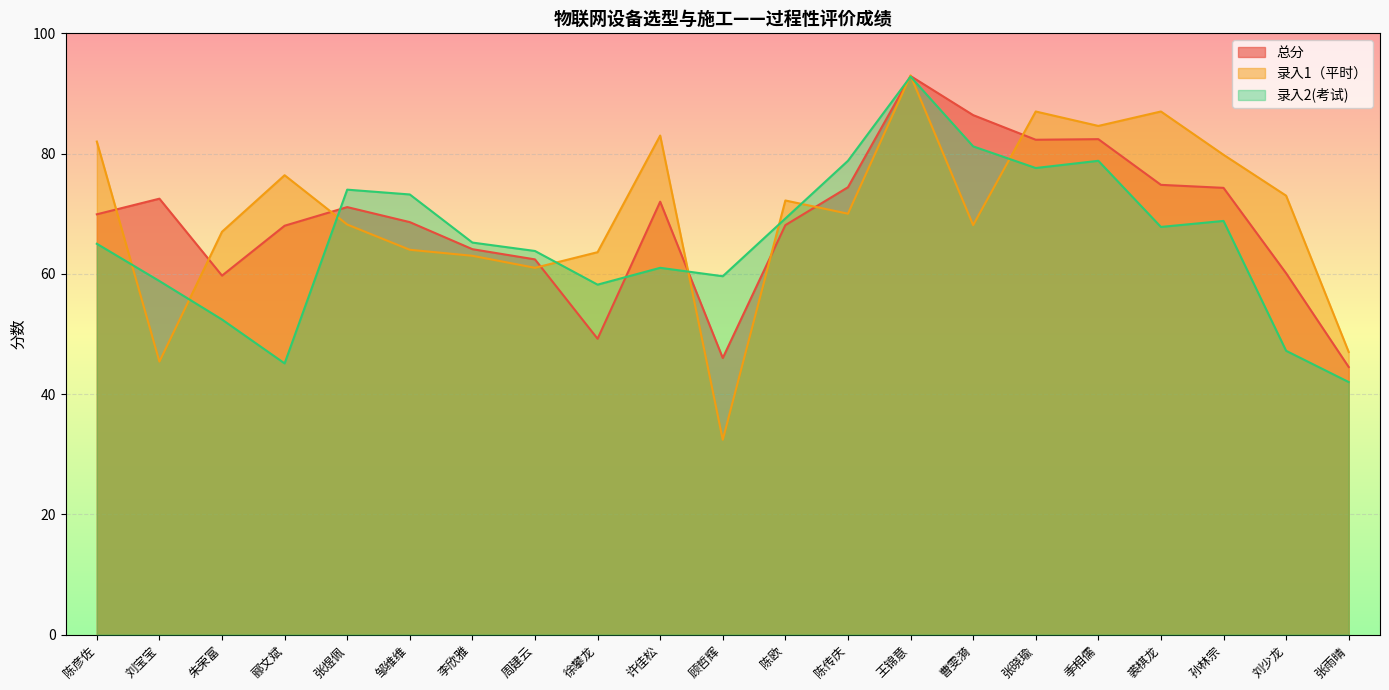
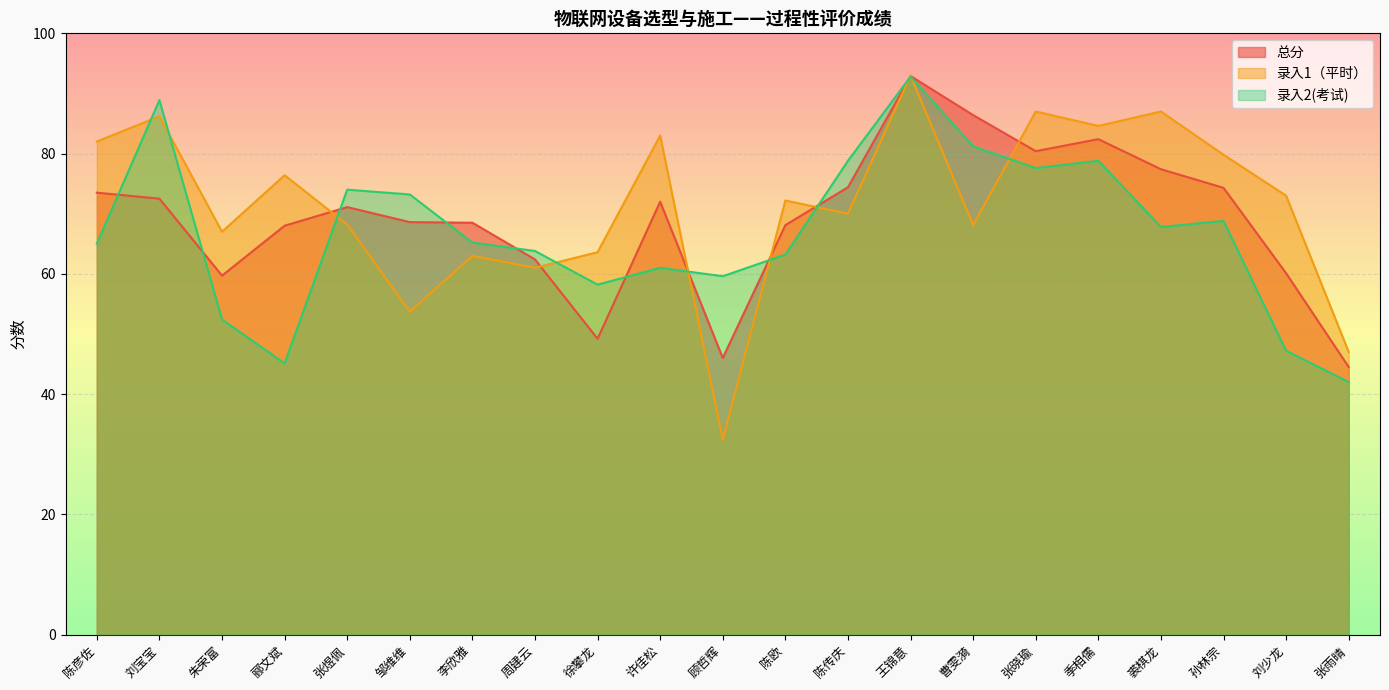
  {
    "总分": {
-     "陈彦佐": 70,
+     "陈彦佐": 74,
      "刘宝宝": 73,
      "朱荣富": 60,
      "郦文斌": 68,
      "张煜佩": 71,
      "邹维维": 69,
-     "李欣雅": 64,
+     "李欣雅": 69,
      "周建云": 62,
      "徐攀龙": 49,
      "许佳松": 72,
      "顾哲辉": 46,
      "陈欧": 68,
      "陈传庆": 74,
      "曹雯漪": 86,
-     "张晓瑜": 82,
+     "张晓瑜": 80,
      "季相儒": 82,
-     "裘棋龙": 75,
+     "裘棋龙": 77,
      "孙林宗": 74,
      "刘少龙": 60,
      "张雨晴": 45
    },
    "录入1（平时）": {
      "陈彦佐": 82,
-     "刘宝宝": 45,
+     "刘宝宝": 86,
      "朱荣富": 67,
      "郦文斌": 76,
      "张煜佩": 68,
-     "邹维维": 64,
+     "邹维维": 54,
      "李欣雅": 63,
      "周建云": 61,
      "徐攀龙": 64,
      "许佳松": 83,
      "顾哲辉": 32,
      "陈欧": 72,
      "陈传庆": 70,
      "曹雯漪": 68,
      "张晓瑜": 87,
      "季相儒": 85,
      "裘棋龙": 87,
      "孙林宗": 80,
      "刘少龙": 73,
      "张雨晴": 47
    },
    "录入2(考试)": {
      "陈彦佐": 65,
-     "刘宝宝": 59,
+     "刘宝宝": 89,
      "朱荣富": 52,
      "郦文斌": 45,
      "张煜佩": 74,
      "邹维维": 73,
      "李欣雅": 65,
      "周建云": 64,
      "徐攀龙": 58,
      "许佳松": 61,
      "顾哲辉": 60,
-     "陈欧": 69,
+     "陈欧": 63,
      "陈传庆": 79,
      "曹雯漪": 81,
      "张晓瑜": 78,
      "季相儒": 79,
      "裘棋龙": 68,
      "孙林宗": 69,
      "刘少龙": 47,
      "张雨晴": 42
    }
  }
